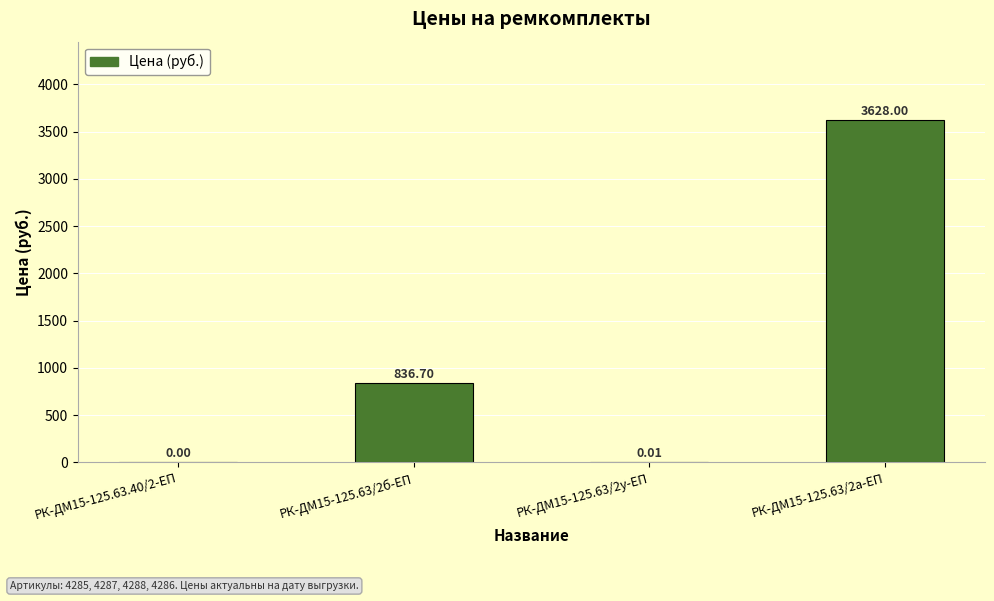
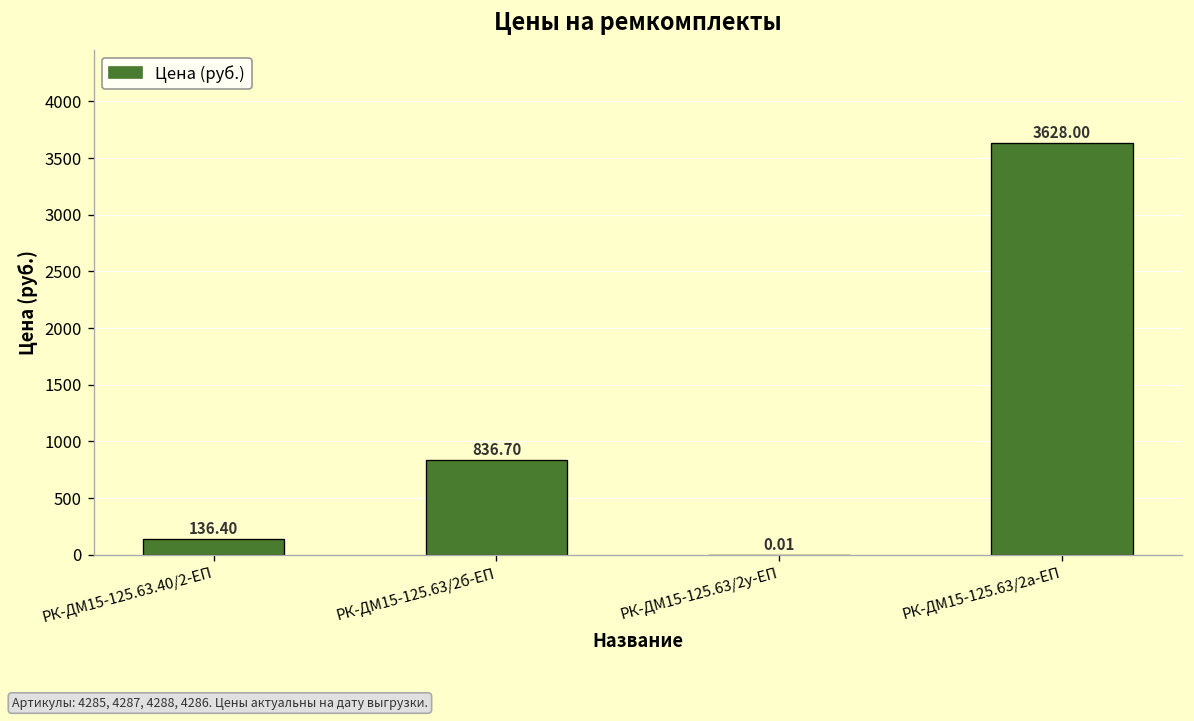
  {
-   "РК-ДМ15-125.63.40/2-ЕП": 0.00,
+   "РК-ДМ15-125.63.40/2-ЕП": 136.40,
    "РК-ДМ15-125.63/2б-ЕП": 836.70,
    "РК-ДМ15-125.63/2у-ЕП": 0.01,
    "РК-ДМ15-125.63/2а-ЕП": 3628.00
  }
